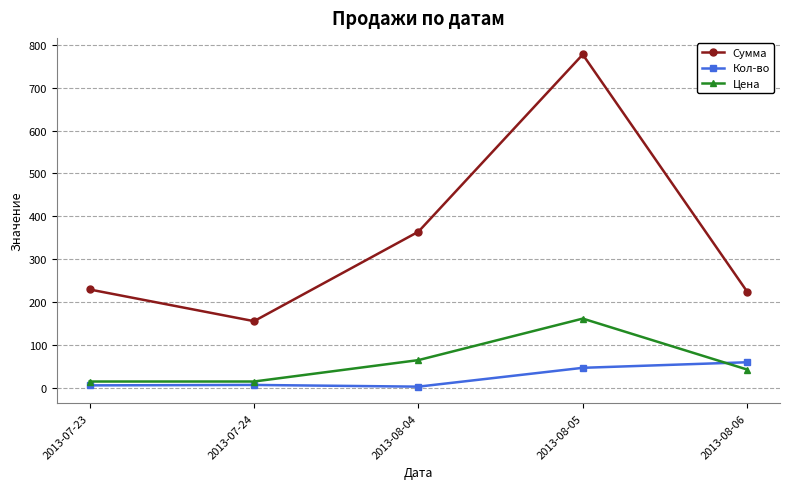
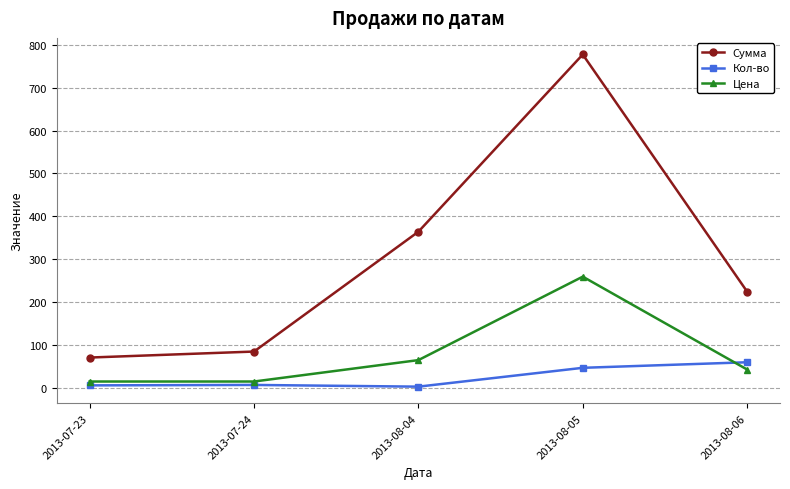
  {
    "Сумма": {
-     "2013-07-23": 230,
-     "2013-07-24": 160,
+     "2013-07-23": 70,
+     "2013-07-24": 80,
      "2013-08-04": 360,
      "2013-08-05": 780,
      "2013-08-06": 220
    },
    "Кол-во": {
      "2013-07-23": 10,
      "2013-07-24": 10,
      "2013-08-04": 0,
      "2013-08-05": 50,
      "2013-08-06": 60
    },
    "Цена": {
      "2013-07-23": 10,
      "2013-07-24": 10,
      "2013-08-04": 60,
-     "2013-08-05": 160,
+     "2013-08-05": 260,
      "2013-08-06": 40
    }
  }
